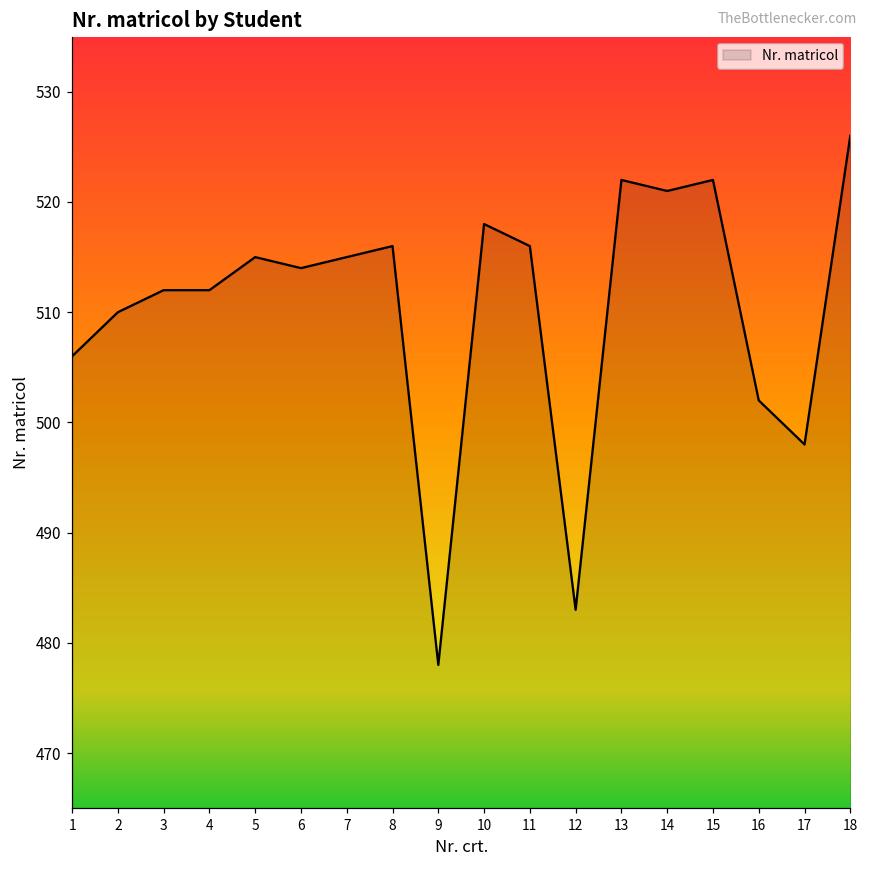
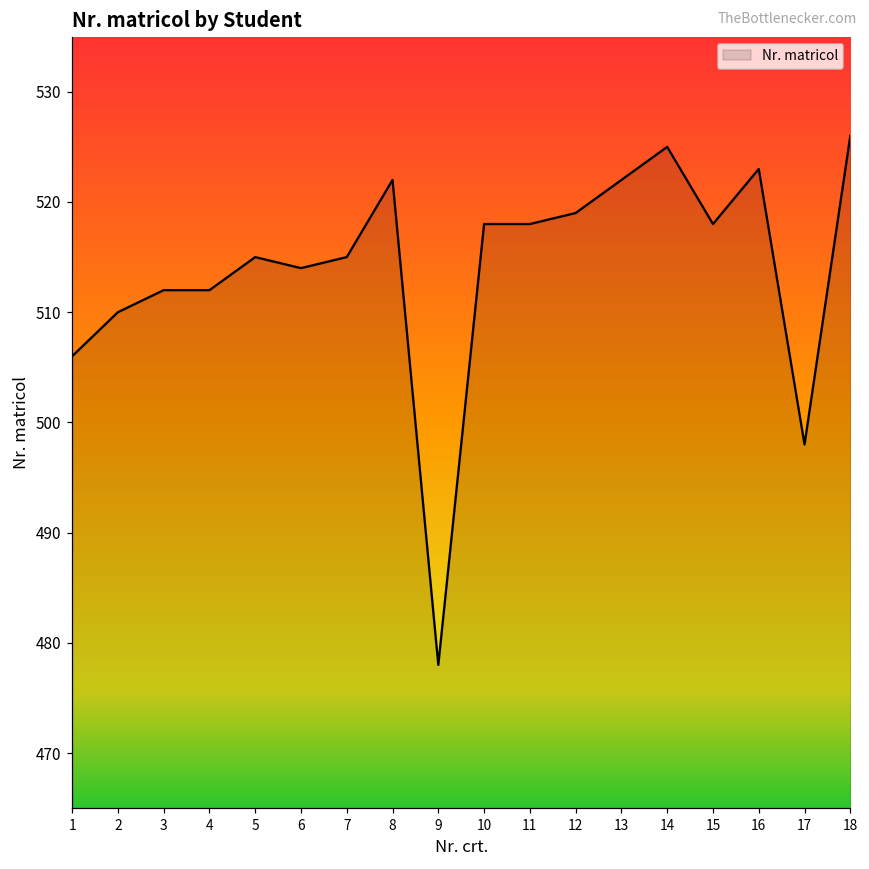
  {
    "1": 506,
    "2": 510,
    "3": 512,
    "4": 512,
    "5": 515,
    "6": 514,
    "7": 515,
-   "8": 516,
+   "8": 522,
    "9": 478,
    "10": 518,
-   "11": 516,
-   "12": 483,
+   "11": 518,
+   "12": 519,
    "13": 522,
-   "14": 521,
-   "15": 522,
-   "16": 502,
+   "14": 525,
+   "15": 518,
+   "16": 523,
    "17": 498,
    "18": 526
  }
